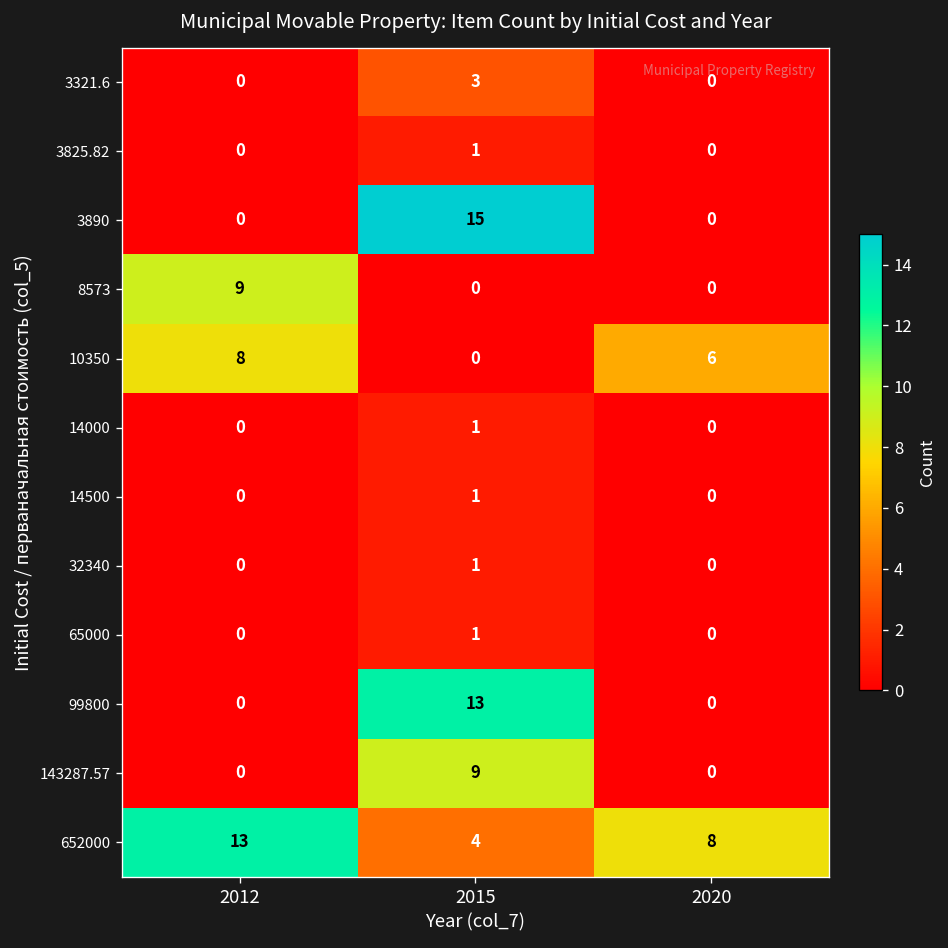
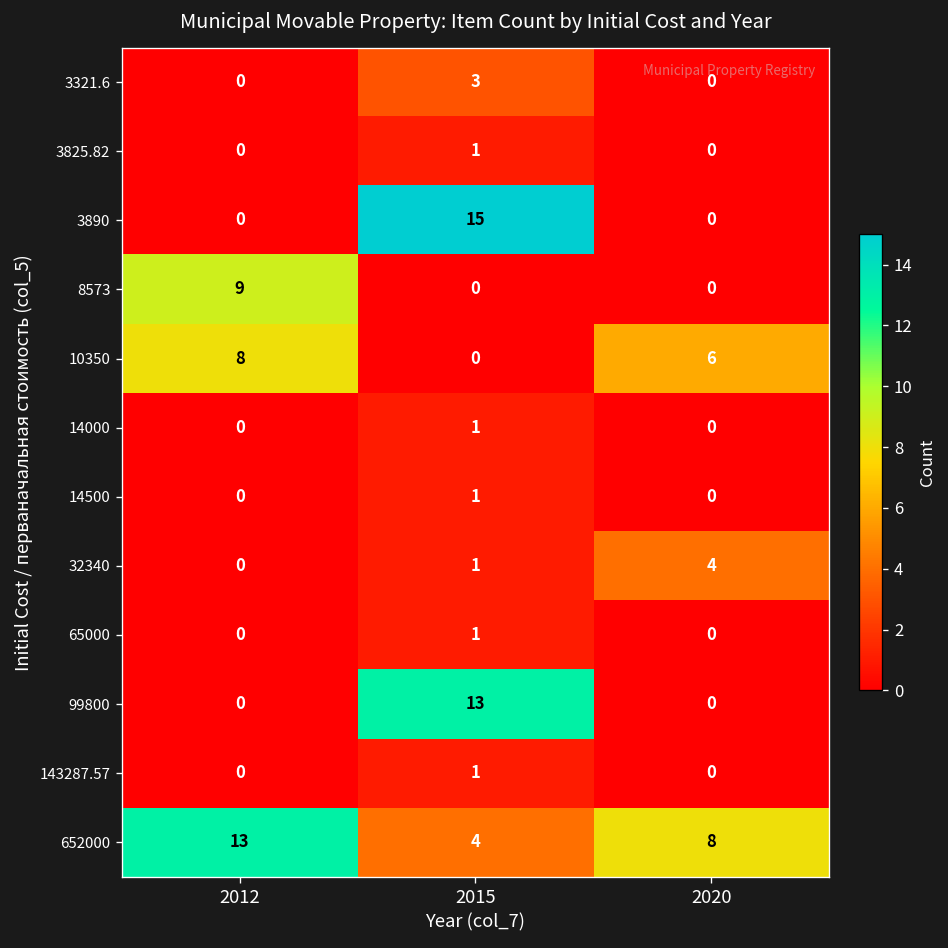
  {
    "3321.6": {
      "2012": 0,
      "2015": 3
    },
    "3825.82": {
      "2012": 0,
      "2015": 1,
      "2020": 0
    },
    "3890": {
      "2012": 0,
      "2015": 15,
      "2020": 0
    },
    "8573": {
      "2012": 9,
      "2015": 0,
      "2020": 0
    },
    "10350": {
      "2012": 8,
      "2015": 0,
      "2020": 6
    },
    "14000": {
      "2012": 0,
      "2015": 1,
      "2020": 0
    },
    "14500": {
      "2012": 0,
      "2015": 1,
      "2020": 0
    },
    "32340": {
      "2012": 0,
      "2015": 1,
-     "2020": 0
+     "2020": 4
    },
    "65000": {
      "2012": 0,
      "2015": 1,
      "2020": 0
    },
    "99800": {
      "2012": 0,
      "2015": 13,
      "2020": 0
    },
    "143287.57": {
      "2012": 0,
-     "2015": 9,
+     "2015": 1,
      "2020": 0
    },
    "652000": {
      "2012": 13,
      "2015": 4,
      "2020": 8
    }
  }
